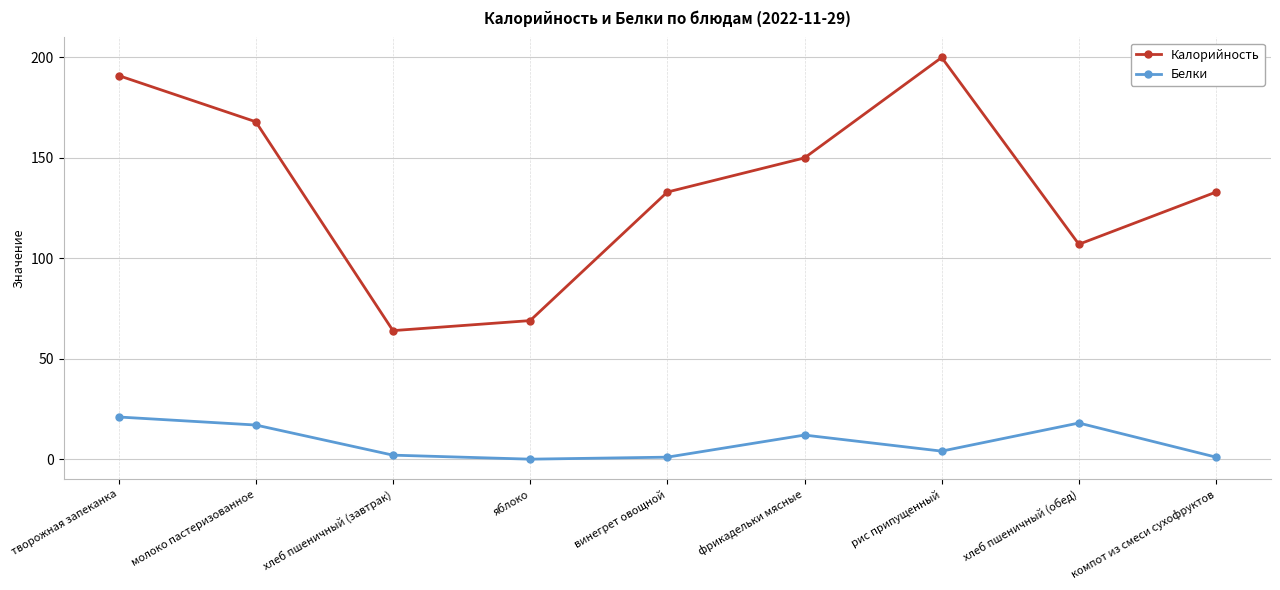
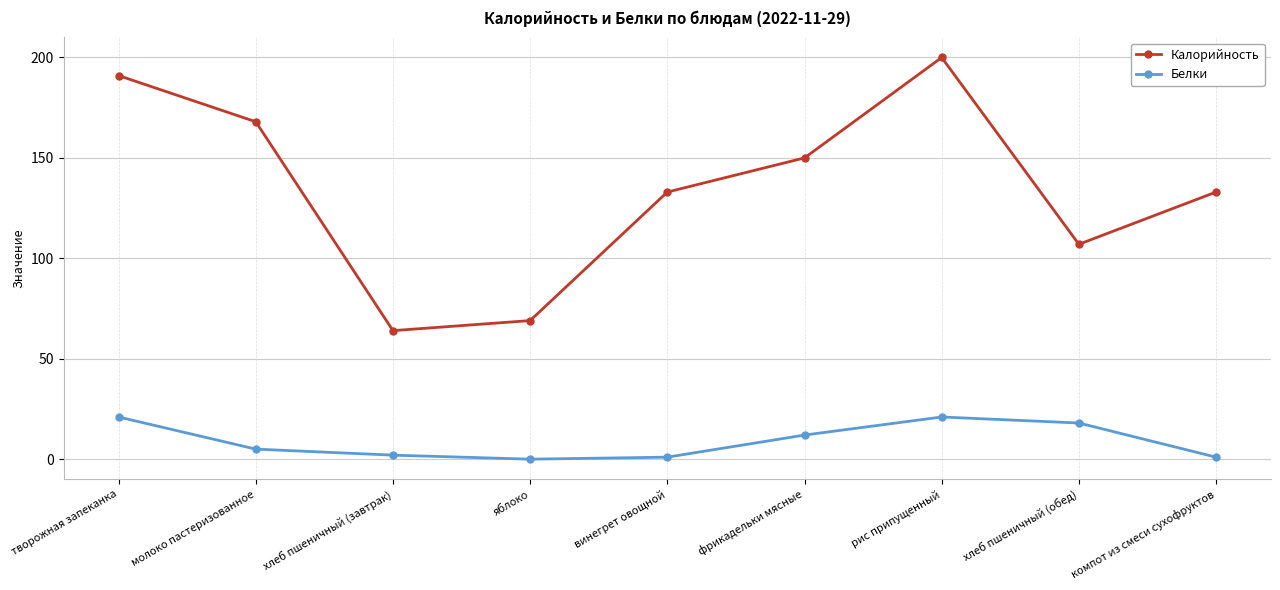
  {
    "Калорийность": {
      "творожная запеканка": 191,
      "молоко пастеризованное": 168,
      "хлеб пшеничный (завтрак)": 64,
      "яблоко": 69,
      "винегрет овощной": 133,
      "фрикадельки мясные": 150,
      "рис припущенный": 200,
      "хлеб пшеничный (обед)": 107,
      "компот из смеси сухофруктов": 133
    },
    "Белки": {
      "творожная запеканка": 21,
-     "молоко пастеризованное": 17,
+     "молоко пастеризованное": 5,
      "хлеб пшеничный (завтрак)": 2,
      "яблоко": 0,
      "винегрет овощной": 1,
      "фрикадельки мясные": 12,
-     "рис припущенный": 4,
+     "рис припущенный": 21,
      "хлеб пшеничный (обед)": 18,
      "компот из смеси сухофруктов": 1
    }
  }
